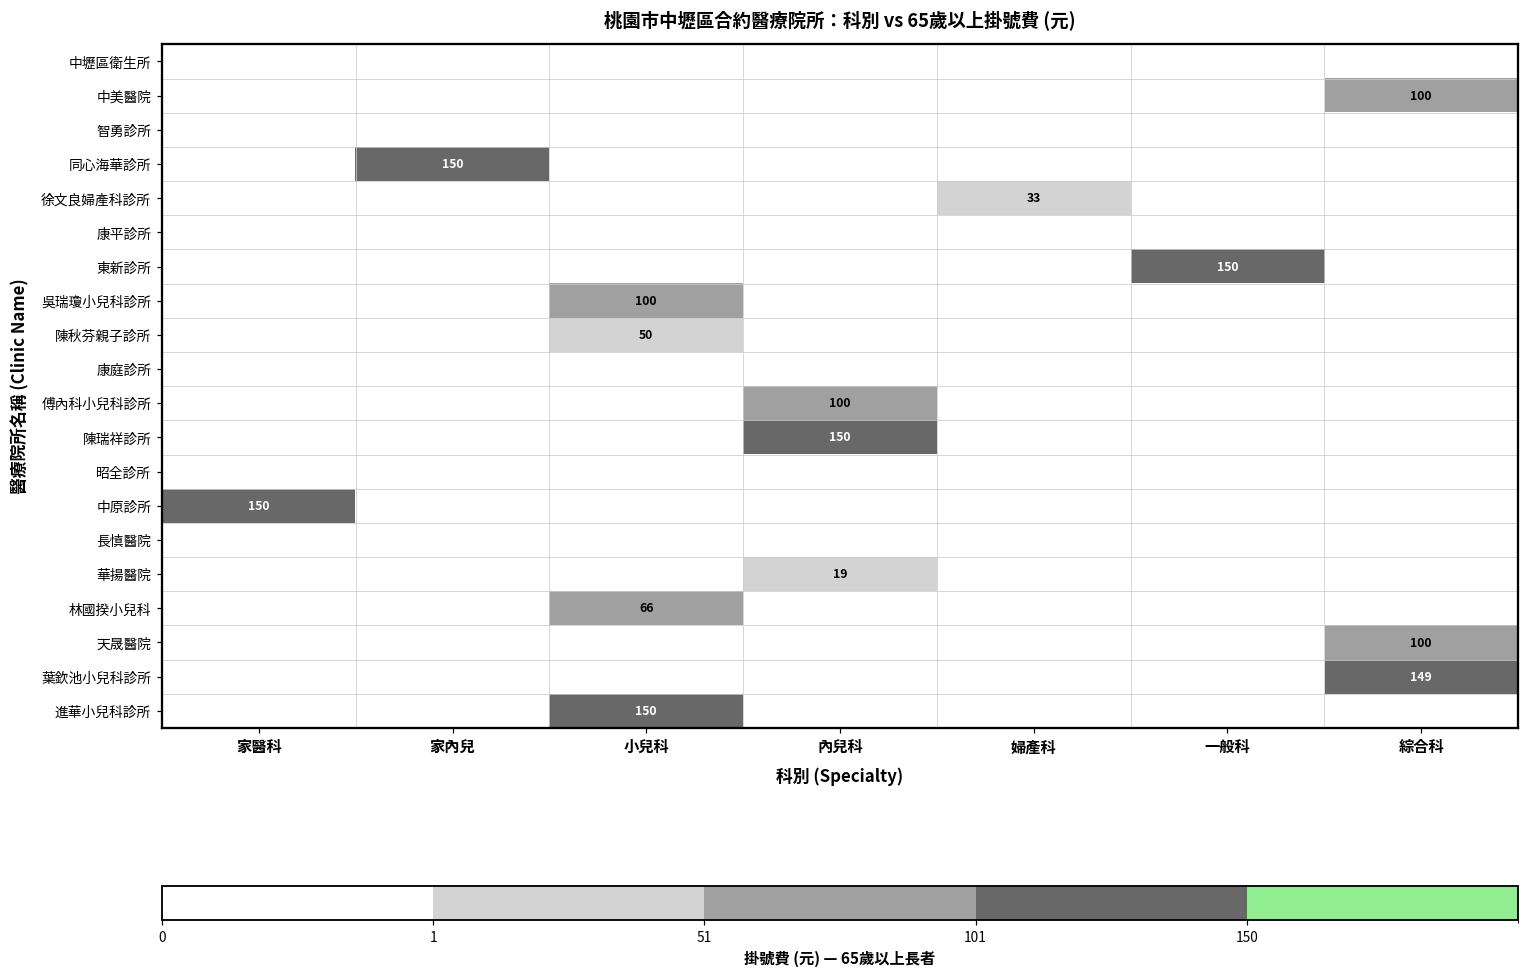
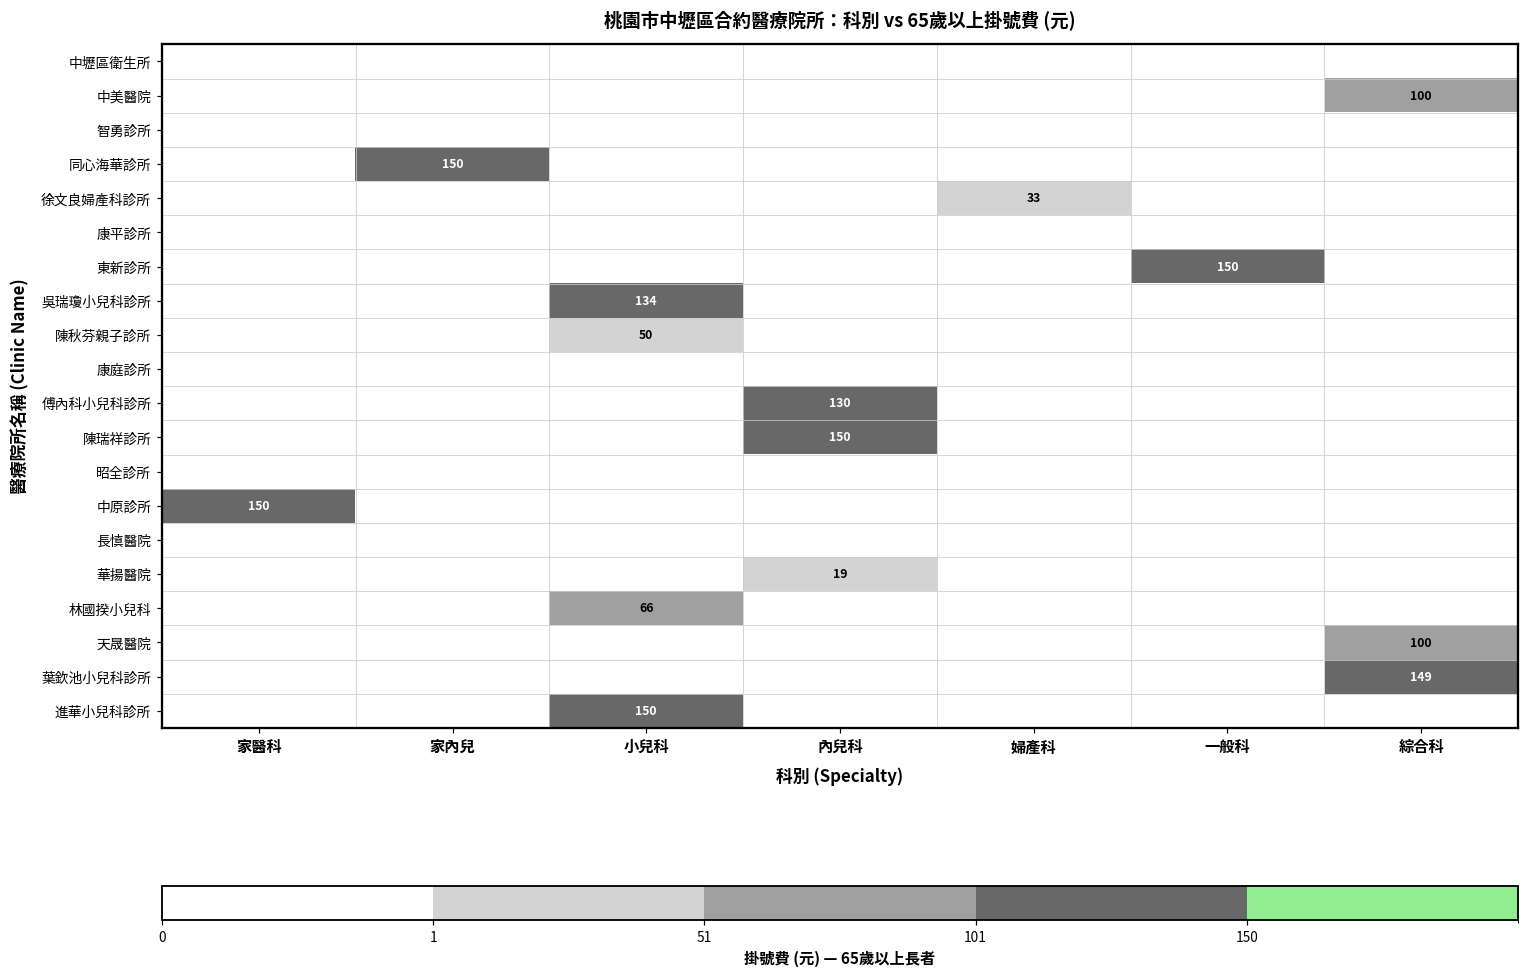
  {
    "中美醫院": {
      "綜合科": 100
    },
    "同心海華診所": {
      "家內兒": 150
    },
    "徐文良婦產科診所": {
      "婦產科": 33
    },
    "東新診所": {
      "一般科": 150
    },
    "吳瑞瓊小兒科診所": {
-     "小兒科": 100
+     "小兒科": 134
    },
    "陳秋芬親子診所": {
      "小兒科": 50
    },
    "傅內科小兒科診所": {
-     "內兒科": 100
+     "內兒科": 130
    },
    "陳瑞祥診所": {
      "內兒科": 150
    },
    "中原診所": {
      "家醫科": 150
    },
    "華揚醫院": {
      "內兒科": 19
    },
    "林國揆小兒科": {
      "小兒科": 66
    },
    "天晟醫院": {
      "綜合科": 100
    },
    "葉欽池小兒科診所": {
      "綜合科": 149
    },
    "進華小兒科診所": {
      "小兒科": 150
    }
  }
